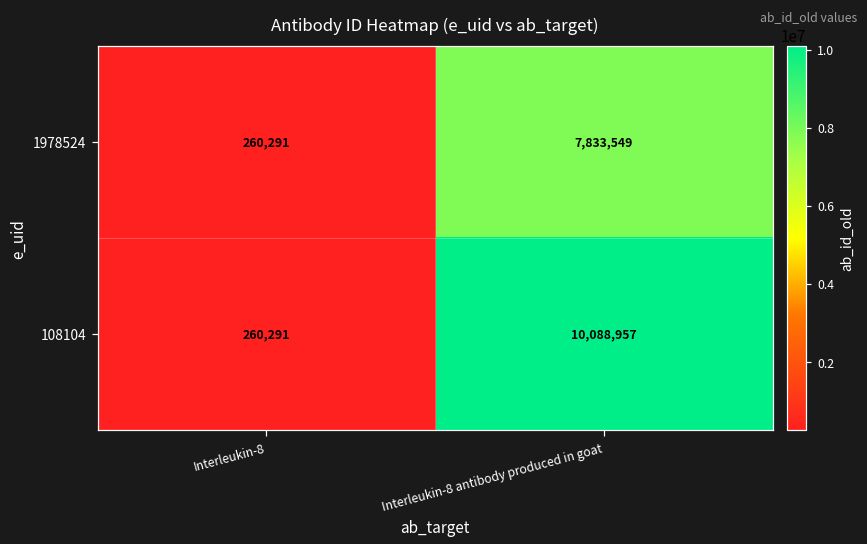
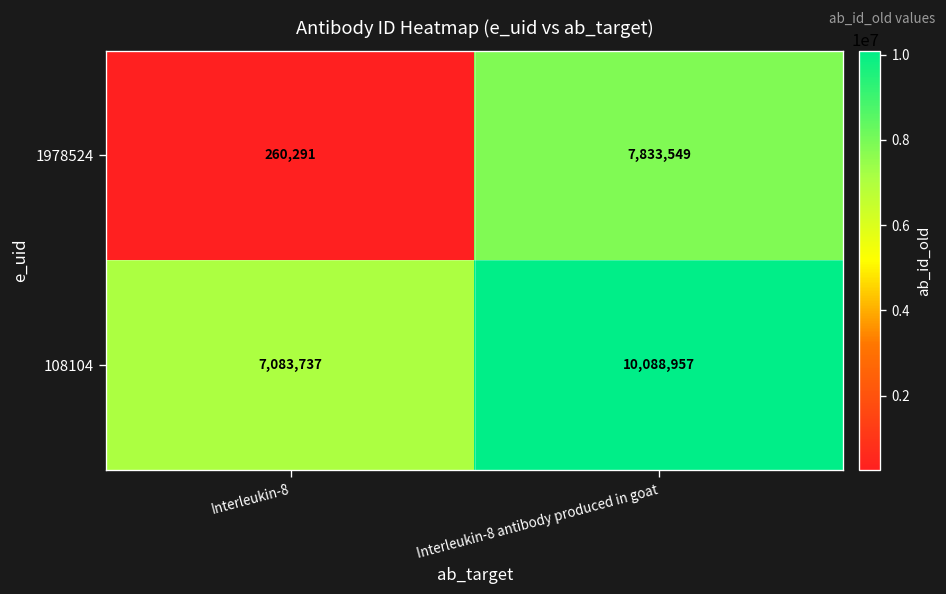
  {
    "1978524": {
      "Interleukin-8": "260,291",
      "Interleukin-8 antibody produced in goat": "7,833,549"
    },
    "108104": {
-     "Interleukin-8": "260,291",
+     "Interleukin-8": "7,083,737",
      "Interleukin-8 antibody produced in goat": "10,088,957"
    }
  }
